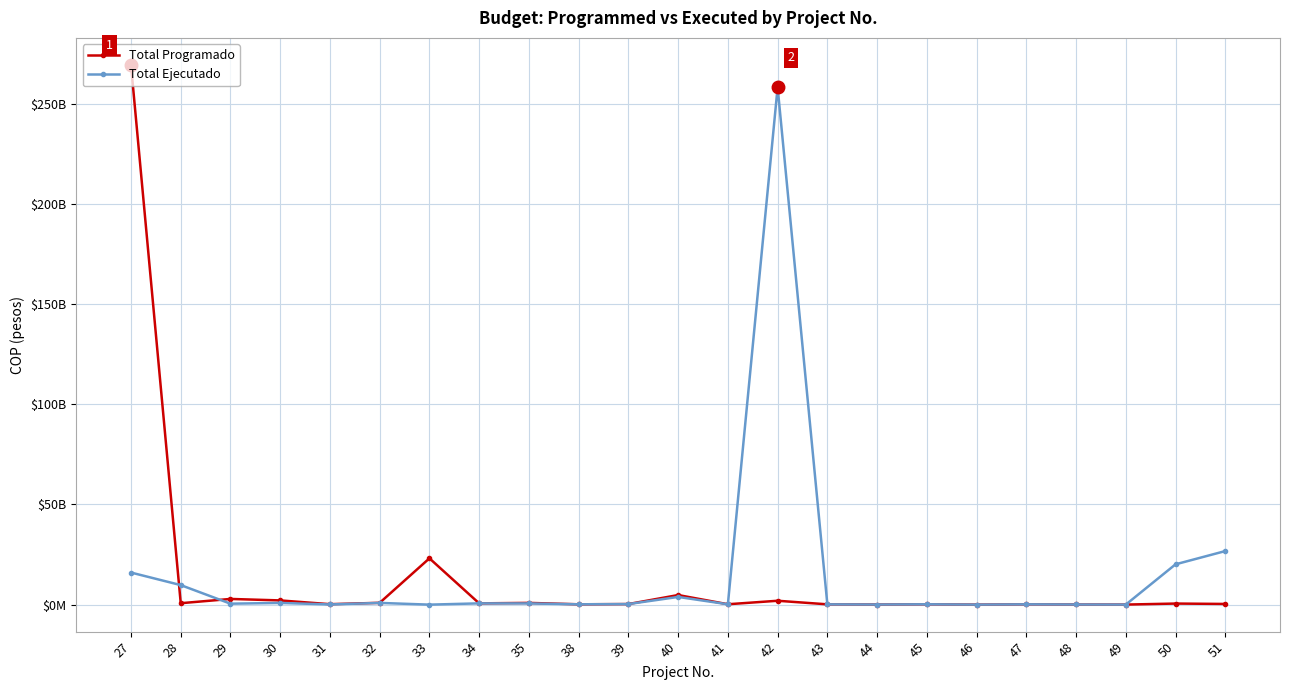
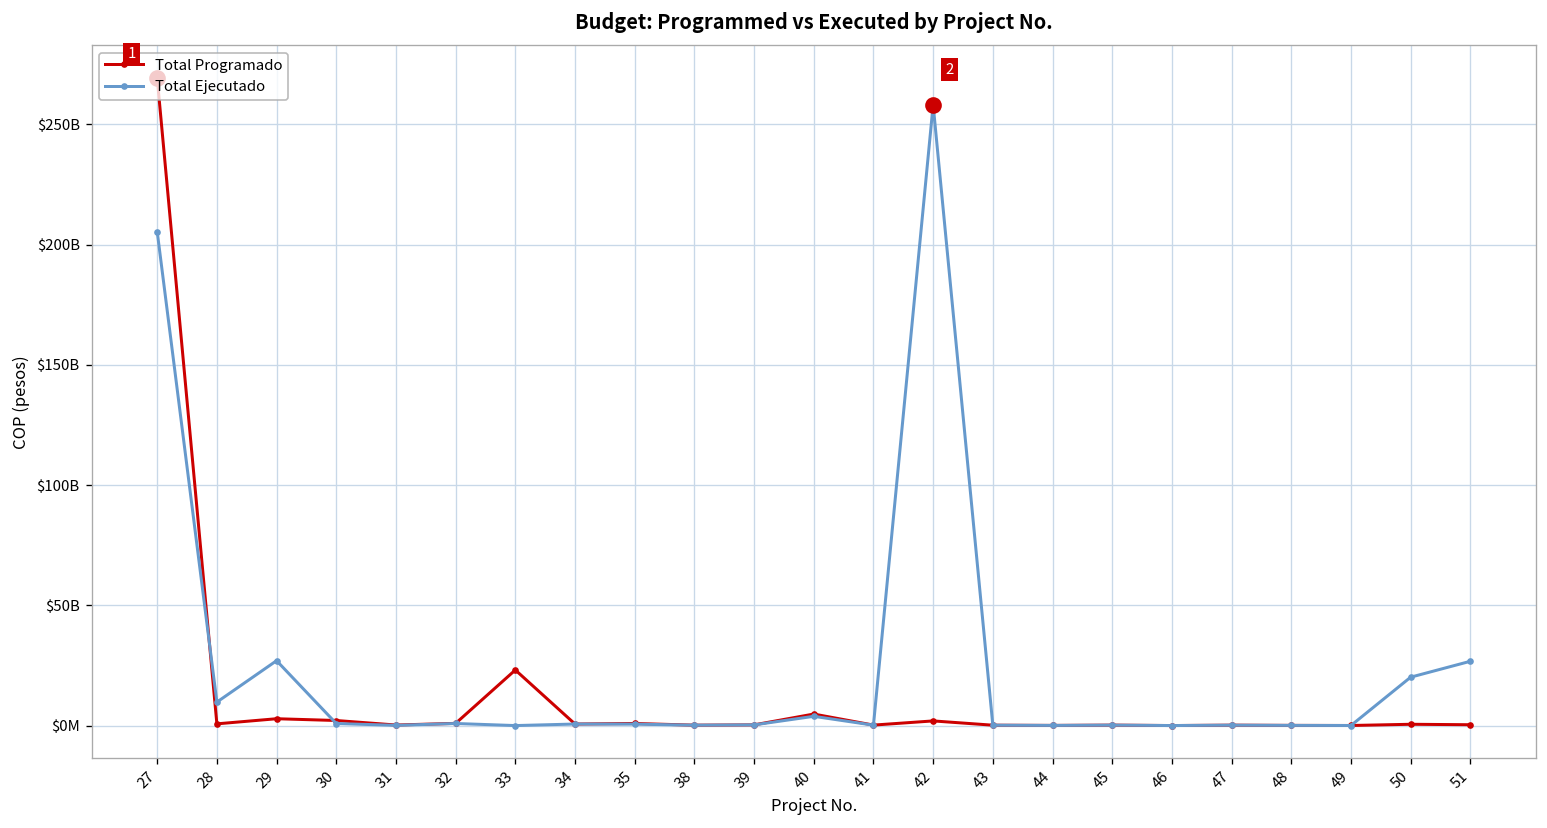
  {
    "Total Ejecutado": {
-     "27": "$16000000000",
+     "27": "$205000000000",
      "28": "$10000000000",
-     "29": "$0",
+     "29": "$27000000000",
      "33": "$0",
      "50": "$20000000000",
      "51": "$27000000000"
    }
  }
